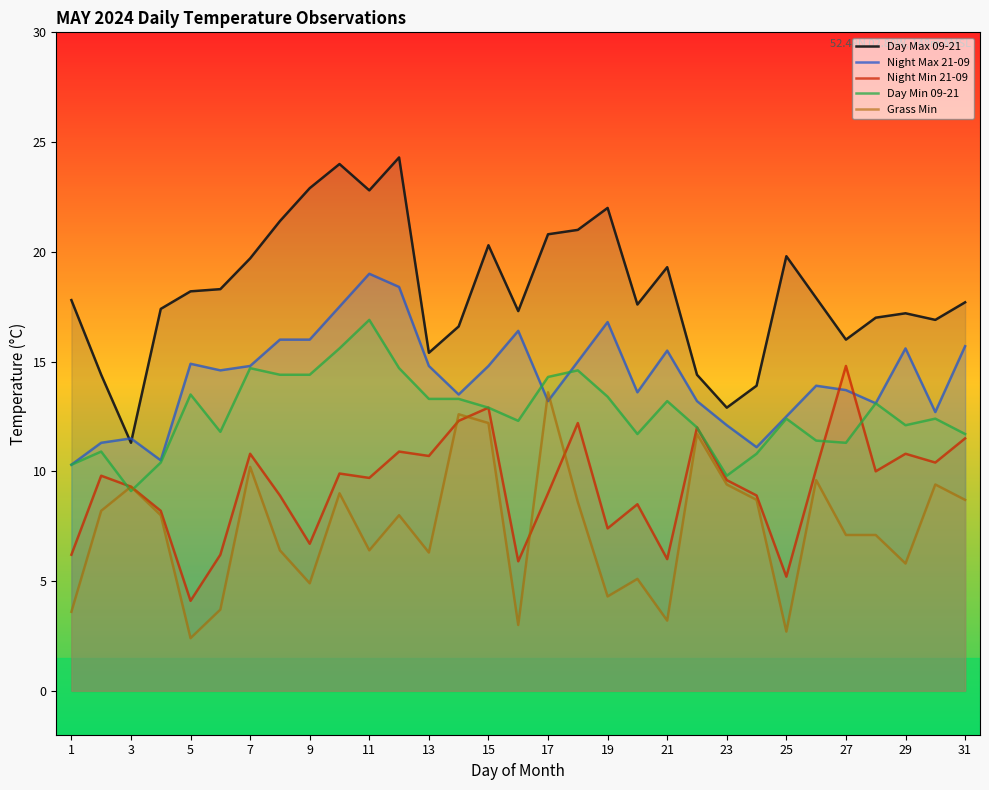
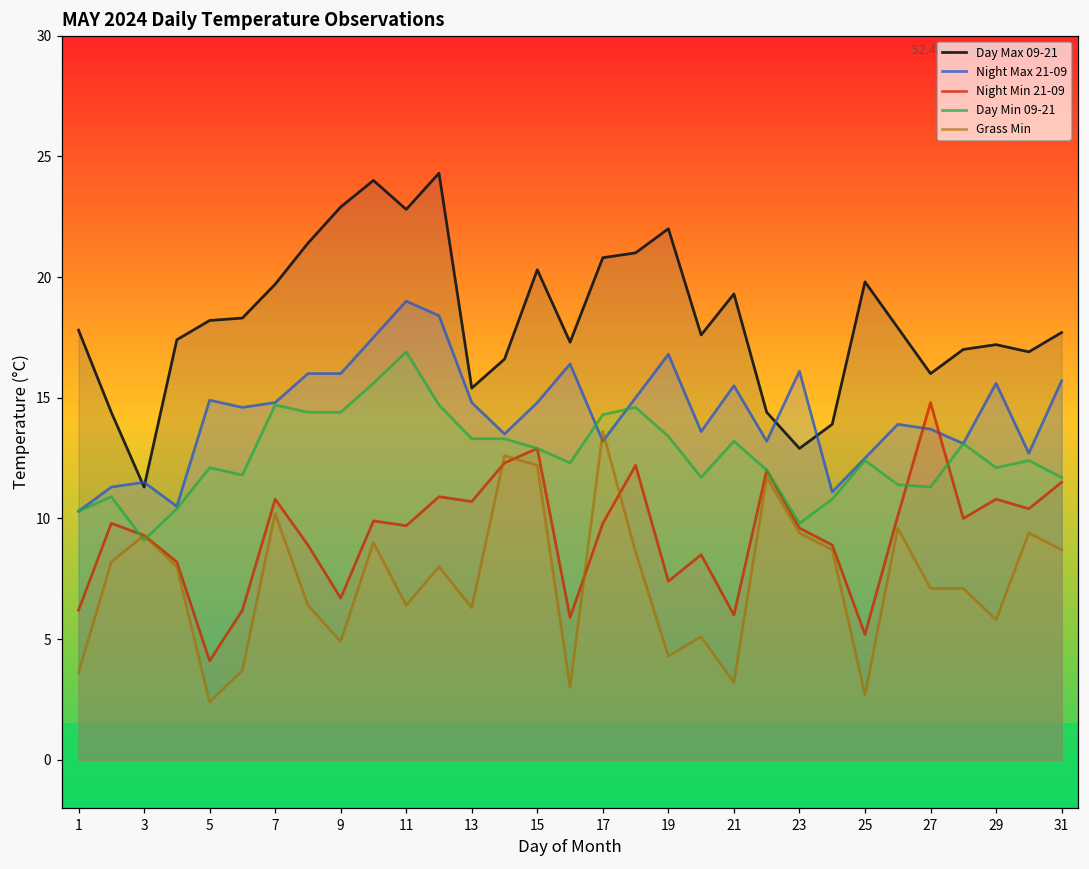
  {
    "Day Max 09-21": {
      "1": 17.8,
      "3": 11.3,
      "5": 18.2,
      "7": 19.7,
      "9": 22.9,
      "11": 22.8,
      "13": 15.4,
      "15": 20.3,
      "17": 20.8,
      "19": 22.0,
      "21": 19.3,
      "23": 12.9,
      "25": 19.8,
      "27": 16.0,
      "29": 17.2,
      "31": 17.7
    },
    "Night Max 21-09": {
      "3": 11.5,
      "5": 14.9,
      "9": 16.0,
      "11": 19.0,
      "13": 14.8,
      "15": 14.8,
      "17": 13.2,
      "19": 16.8,
      "21": 15.5,
-     "23": 12.1,
+     "23": 16.1,
      "27": 13.7,
      "29": 15.6,
      "31": 15.7
    },
    "Night Min 21-09": {
      "1": 6.2,
      "5": 4.1,
      "7": 10.8,
      "9": 6.7,
      "11": 9.7,
      "13": 10.7,
-     "17": 9.0,
+     "17": 9.8,
      "19": 7.4,
      "21": 6.0,
      "23": 9.6,
      "25": 5.2,
      "27": 14.8,
      "29": 10.8,
      "31": 11.5
    },
    "Day Min 09-21": {
      "3": 9.1,
-     "5": 13.5,
+     "5": 12.1,
      "9": 14.4,
      "11": 16.9,
      "13": 13.3,
      "17": 14.3,
      "19": 13.4,
      "21": 13.2,
      "23": 9.8,
      "27": 11.3,
      "29": 12.1,
      "31": 11.7
    },
    "Grass Min": {
      "1": 3.6,
      "5": 2.4,
      "7": 10.2,
      "9": 4.9,
      "11": 6.4,
      "13": 6.3,
      "15": 12.2,
      "17": 13.6,
      "19": 4.3,
      "21": 3.2,
      "23": 9.4,
      "25": 2.7,
      "27": 7.1,
      "29": 5.8,
      "31": 8.7
    }
  }
